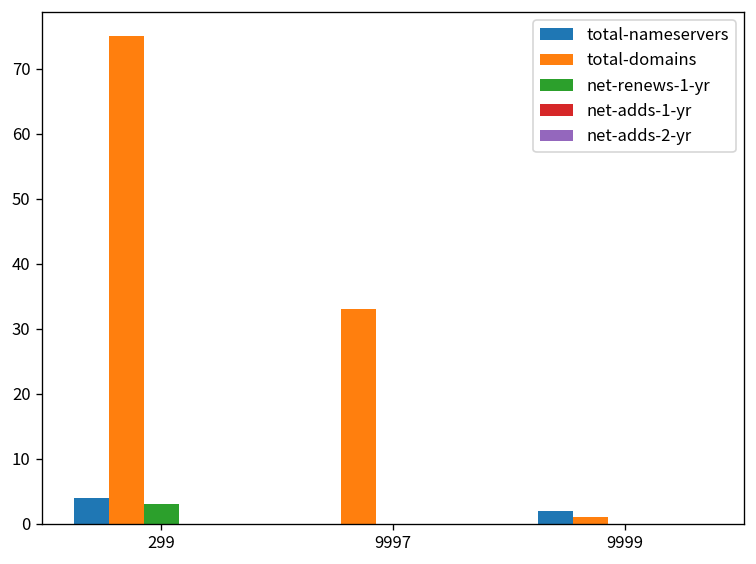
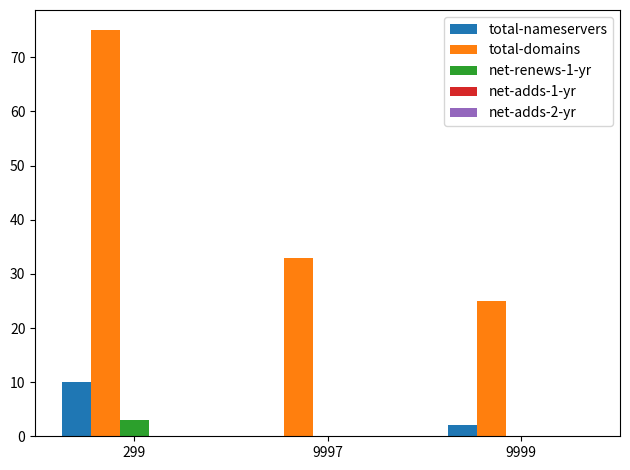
  {
    "total-nameservers": {
-     "299": 4,
+     "299": 10,
      "9997": 0,
      "9999": 2
    },
    "total-domains": {
      "299": 75,
      "9997": 33,
-     "9999": 1
+     "9999": 25
    },
    "net-renews-1-yr": {
      "299": 3,
      "9997": 0,
      "9999": 0
    },
    "net-adds-1-yr": {
      "299": 0,
      "9997": 0,
      "9999": 0
    },
    "net-adds-2-yr": {
      "299": 0,
      "9997": 0,
      "9999": 0
    }
  }
